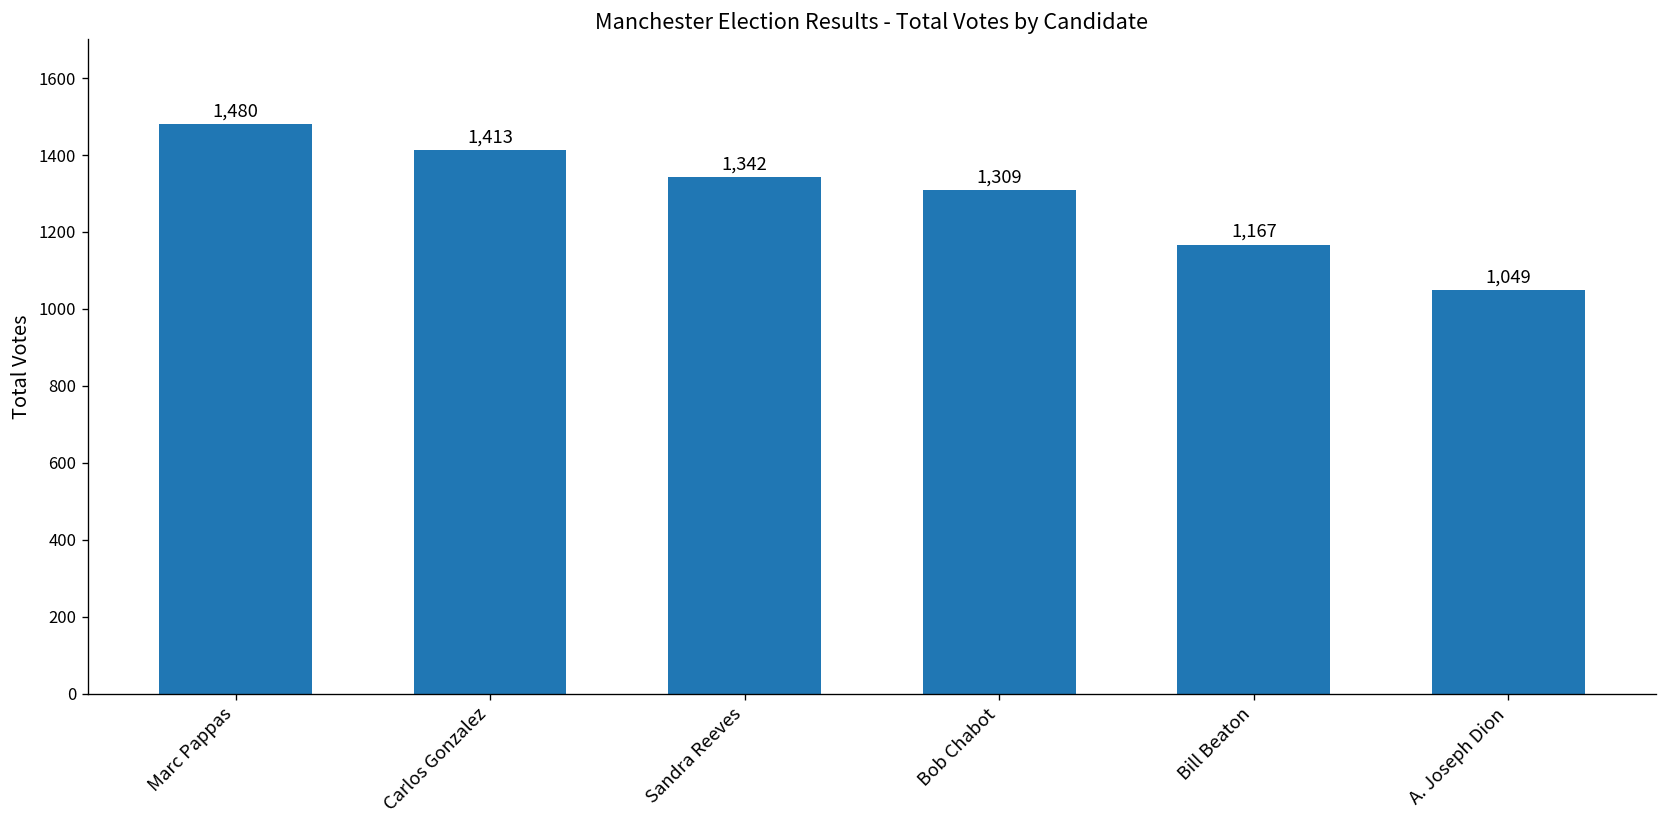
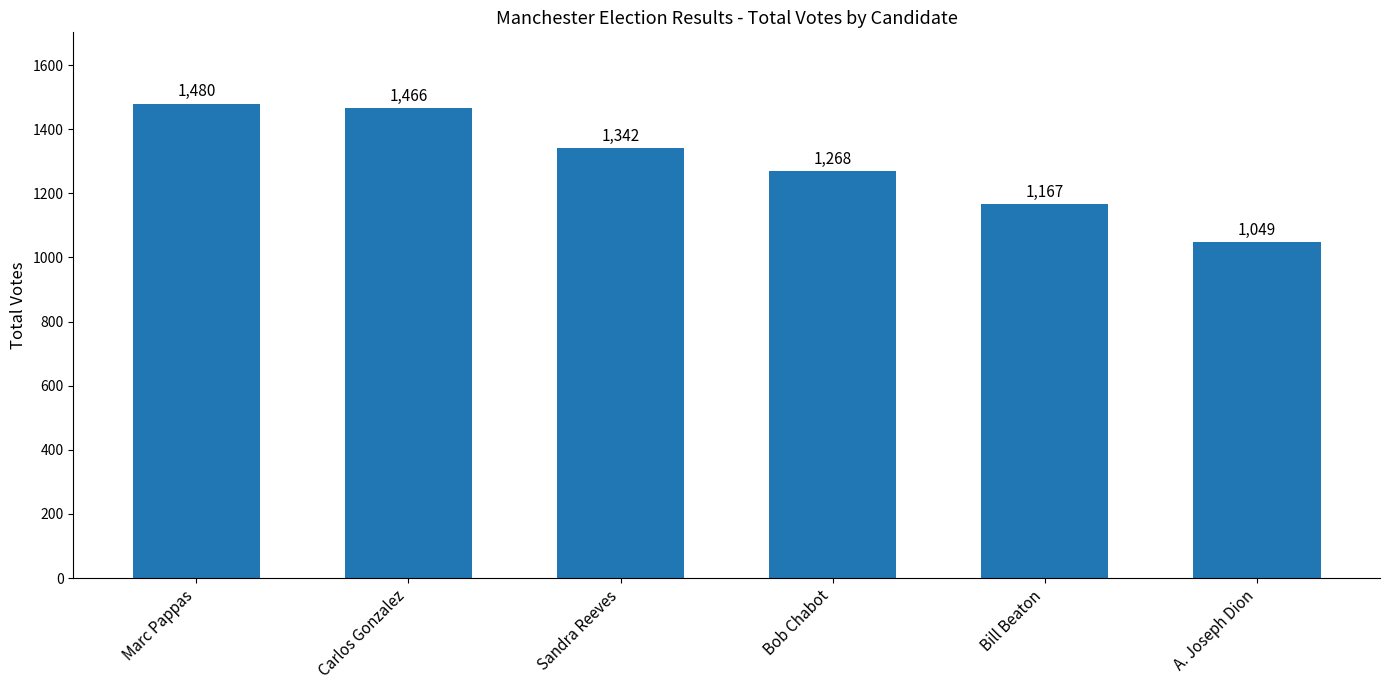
  {
    "Marc Pappas": "1,480",
-   "Carlos Gonzalez": "1,413",
+   "Carlos Gonzalez": "1,466",
    "Sandra Reeves": "1,342",
-   "Bob Chabot": "1,309",
+   "Bob Chabot": "1,268",
    "Bill Beaton": "1,167",
    "A. Joseph Dion": "1,049"
  }
